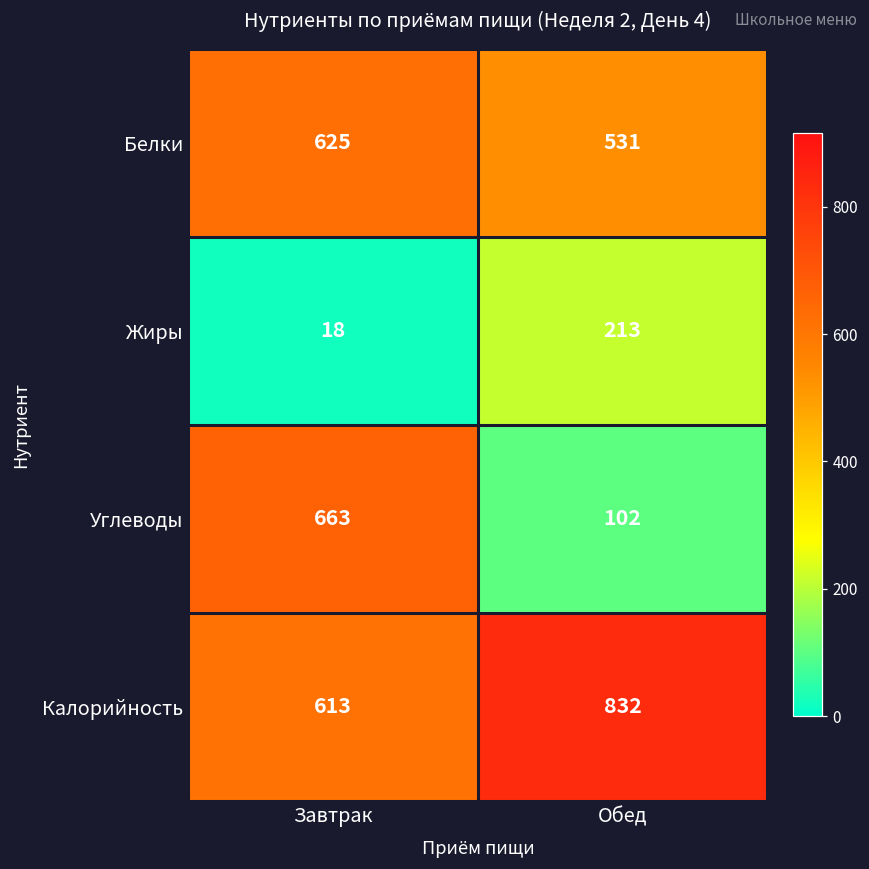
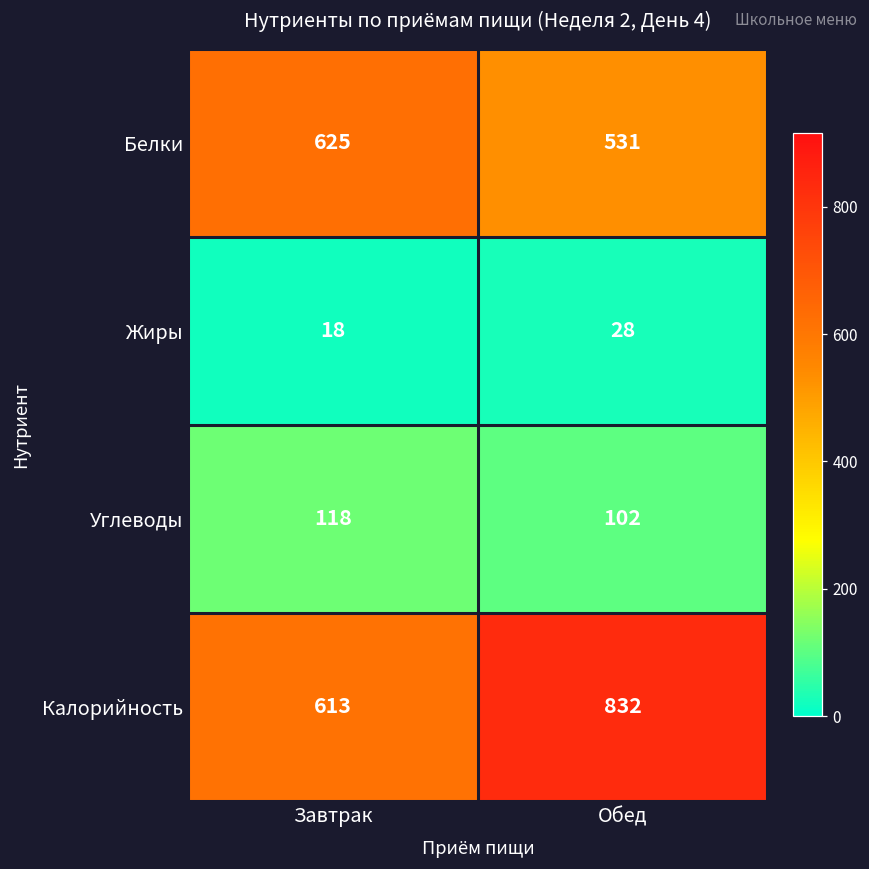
  {
    "Белки": {
      "Завтрак": 625,
      "Обед": 531
    },
    "Жиры": {
      "Завтрак": 18,
-     "Обед": 213
+     "Обед": 28
    },
    "Углеводы": {
-     "Завтрак": 663,
+     "Завтрак": 118,
      "Обед": 102
    },
    "Калорийность": {
      "Завтрак": 613,
      "Обед": 832
    }
  }
